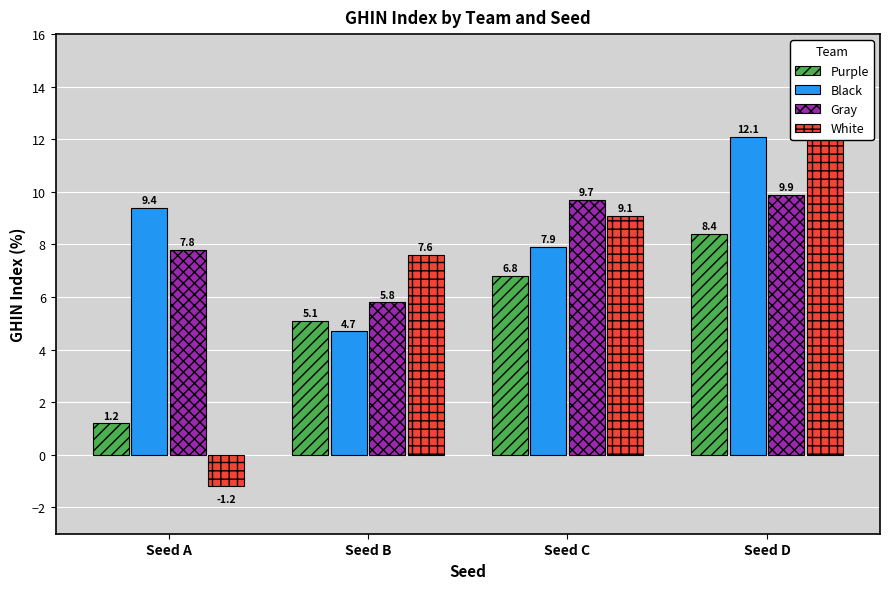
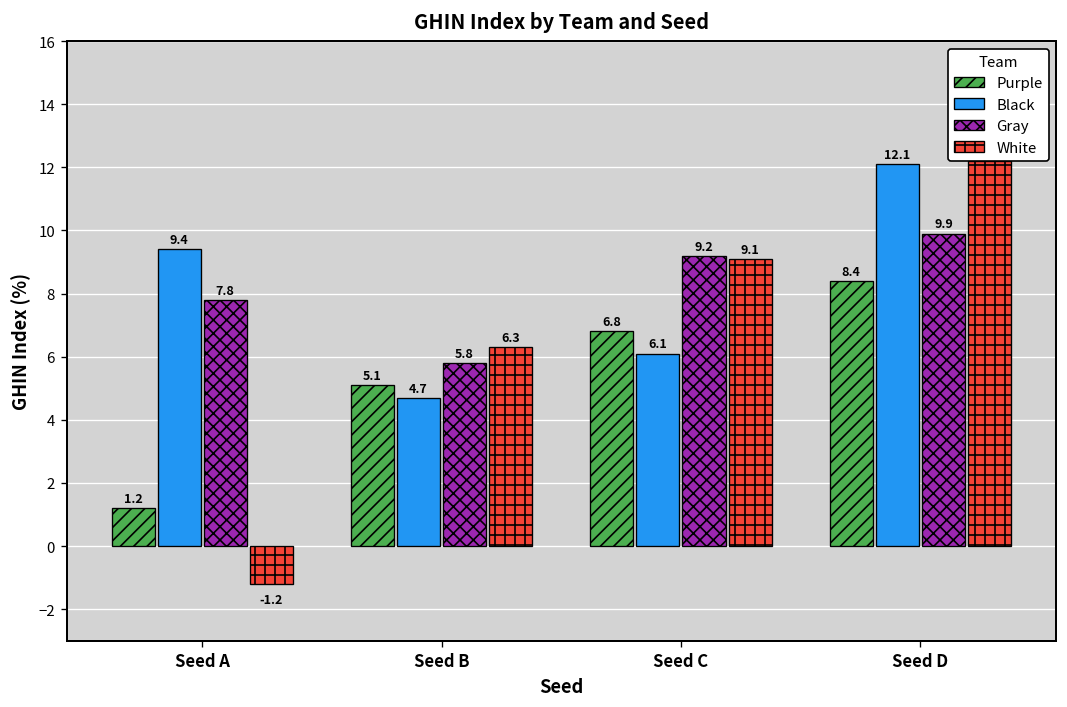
  {
    "Purple": {
      "Seed A": 1.2,
      "Seed B": 5.1,
      "Seed C": 6.8,
      "Seed D": 8.4
    },
    "Black": {
      "Seed A": 9.4,
      "Seed B": 4.7,
-     "Seed C": 7.9,
+     "Seed C": 6.1,
      "Seed D": 12.1
    },
    "Gray": {
      "Seed A": 7.8,
      "Seed B": 5.8,
-     "Seed C": 9.7,
+     "Seed C": 9.2,
      "Seed D": 9.9
    },
    "White": {
      "Seed A": -1.2,
-     "Seed B": 7.6,
+     "Seed B": 6.3,
      "Seed C": 9.1
    }
  }
